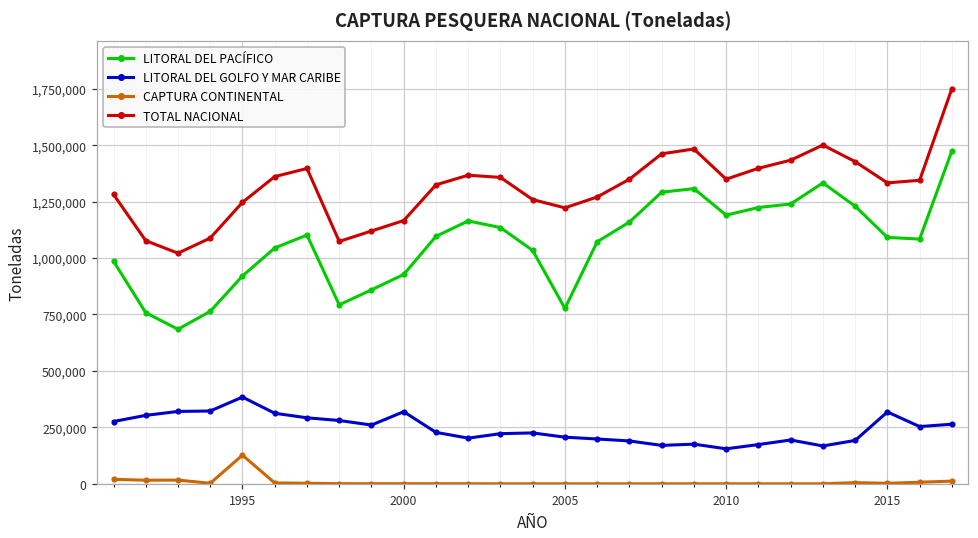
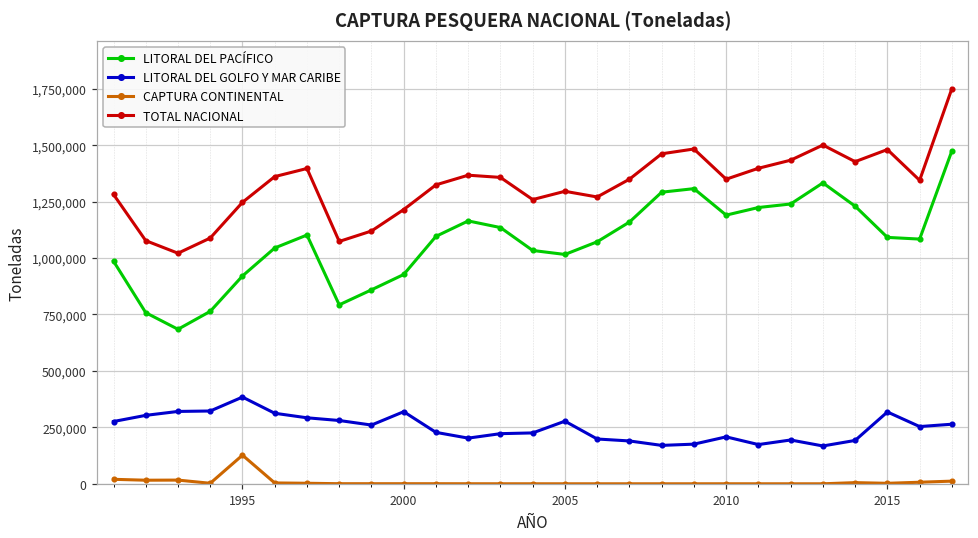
  {
    "LITORAL DEL PACÍFICO": {
      "1995": "920,000",
      "2000": "930,000",
-     "2005": "780,000",
+     "2005": "1,020,000",
      "2010": "1,190,000",
      "2015": "1,090,000"
    },
    "LITORAL DEL GOLFO Y MAR CARIBE": {
      "1995": "380,000",
      "2000": "320,000",
-     "2005": "210,000",
-     "2010": "150,000",
+     "2005": "280,000",
+     "2010": "210,000",
      "2015": "320,000"
    },
    "CAPTURA CONTINENTAL": {
      "1995": "130,000",
      "2000": "0",
      "2005": "0",
      "2010": "0",
      "2015": "0"
    },
    "TOTAL NACIONAL": {
      "1995": "1,250,000",
-     "2000": "1,170,000",
-     "2005": "1,220,000",
+     "2000": "1,210,000",
+     "2005": "1,300,000",
      "2010": "1,350,000",
-     "2015": "1,330,000"
+     "2015": "1,480,000"
    }
  }
